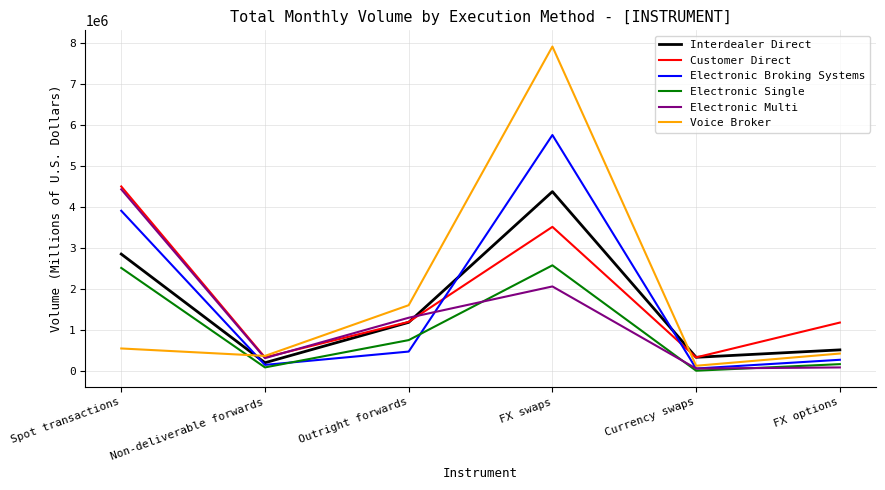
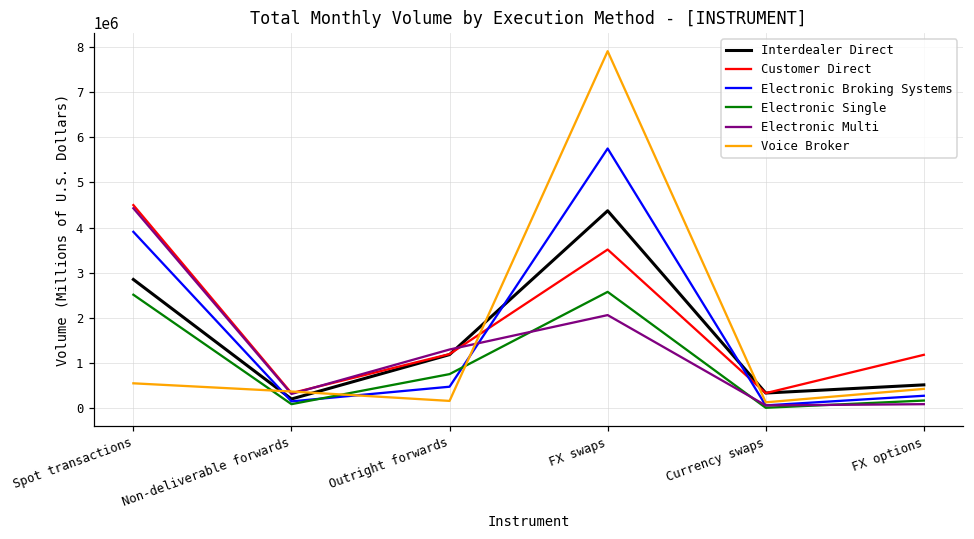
  {
    "Interdealer Direct": {
      "Spot transactions": 2900000,
      "FX swaps": 4400000,
      "FX options": 500000
    },
    "Customer Direct": {
      "Spot transactions": 4500000,
      "FX swaps": 3500000,
      "FX options": 1200000
    },
    "Electronic Broking Systems": {
      "Spot transactions": 3900000,
      "Outright forwards": 500000,
      "FX swaps": 5800000,
      "FX options": 300000
    },
    "Electronic Single": {
      "Spot transactions": 2500000,
      "Outright forwards": 800000,
      "FX swaps": 2600000,
      "FX options": 200000
    },
    "Electronic Multi": {
      "Spot transactions": 4400000,
      "Outright forwards": 1300000,
      "FX swaps": 2100000,
      "FX options": 100000
    },
    "Voice Broker": {
      "Spot transactions": 600000,
-     "Outright forwards": 1600000,
+     "Outright forwards": 200000,
      "FX swaps": 7900000,
      "Currency swaps": 100000,
      "FX options": 400000
    }
  }
